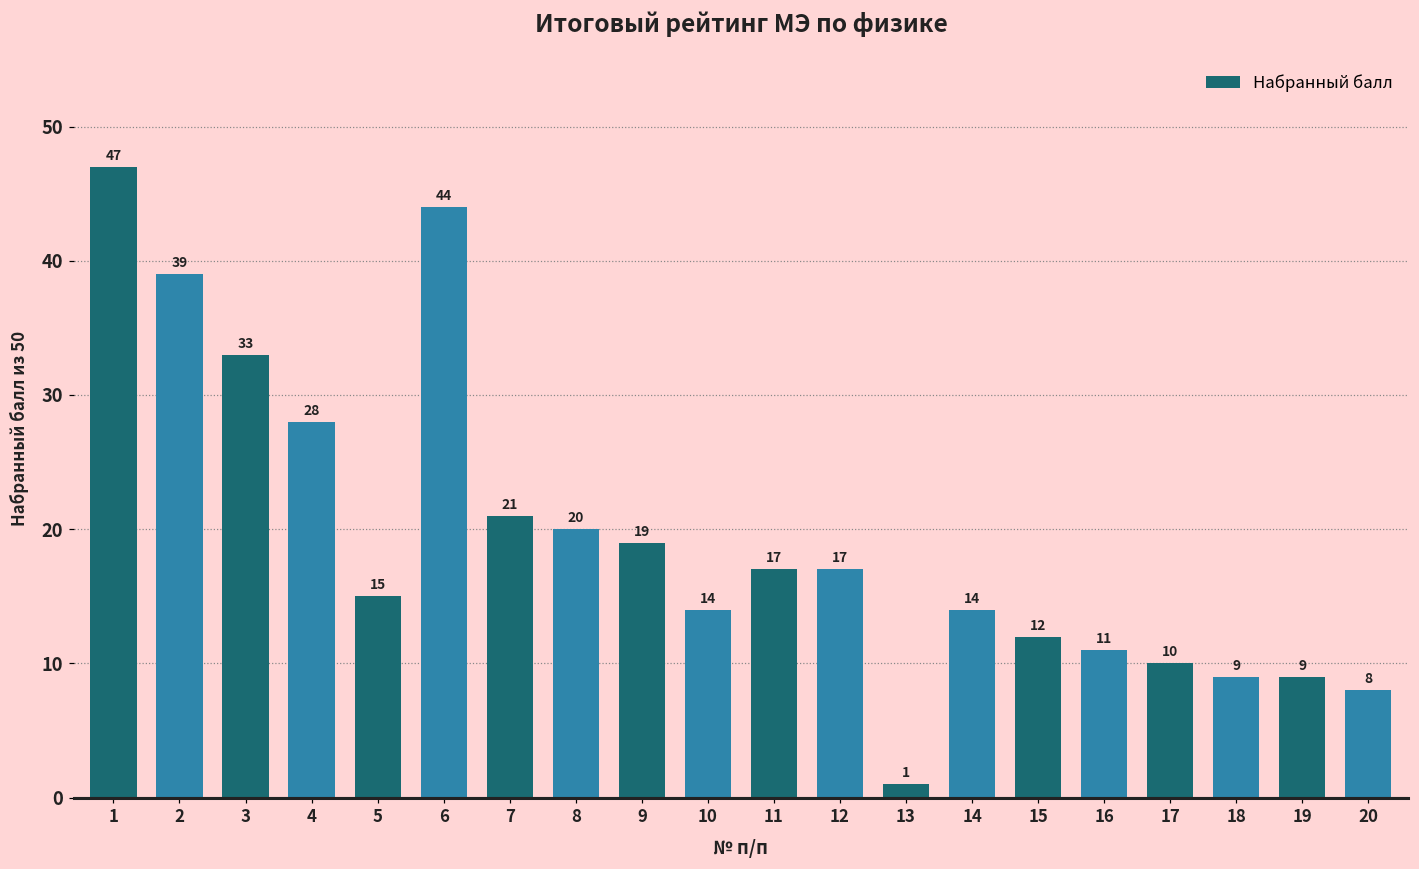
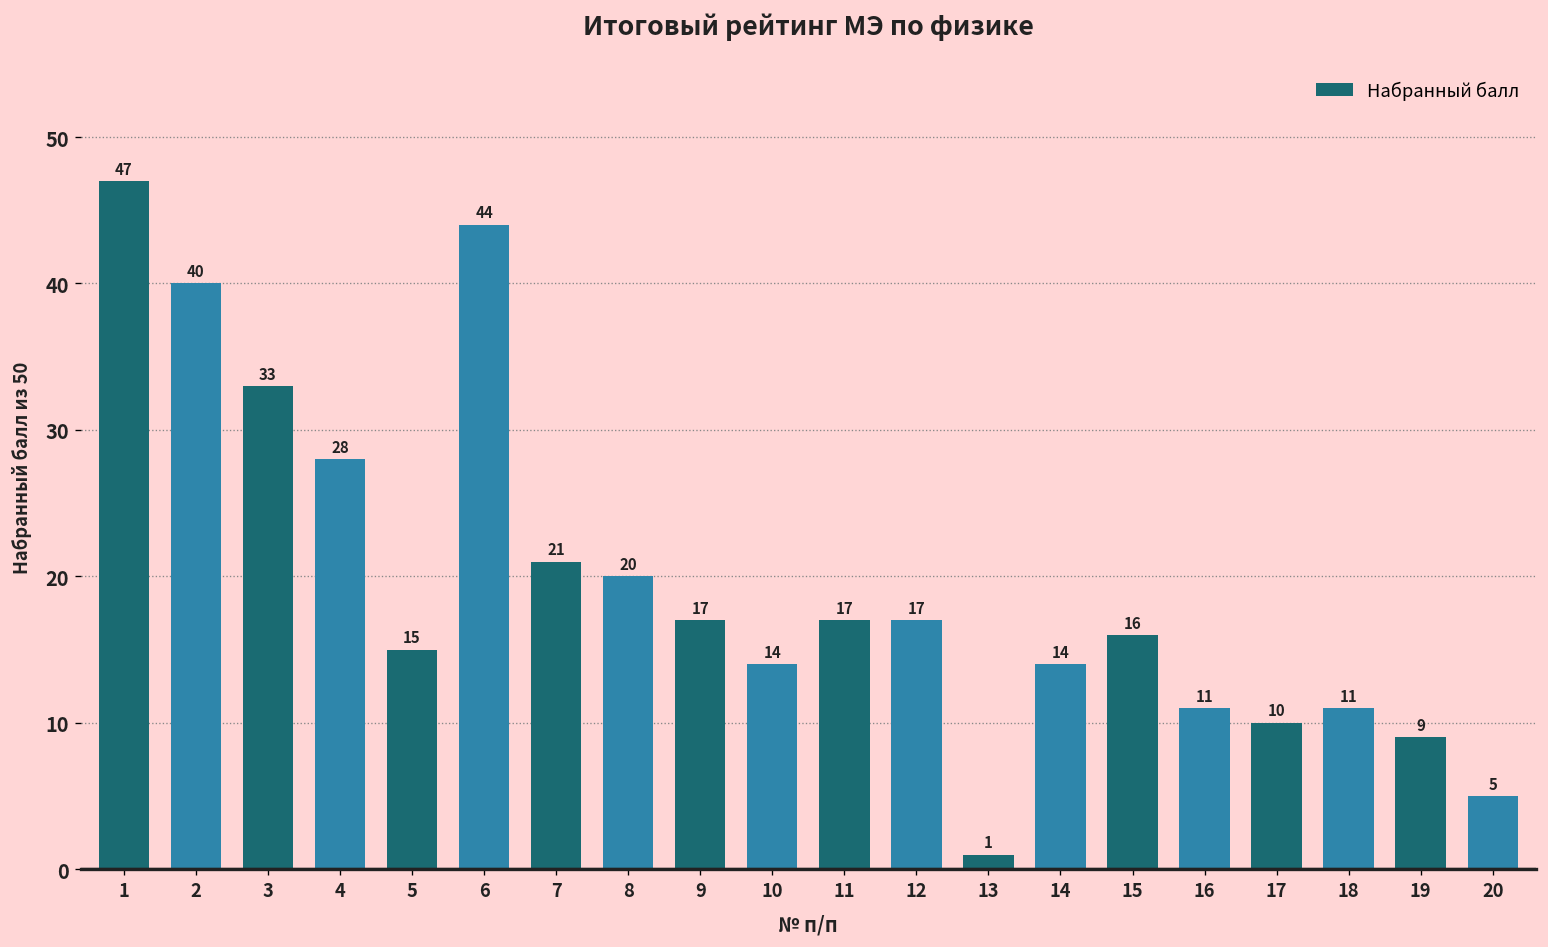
  {
    "1": 47,
-   "2": 39,
+   "2": 40,
    "3": 33,
    "4": 28,
    "5": 15,
    "6": 44,
    "7": 21,
    "8": 20,
-   "9": 19,
+   "9": 17,
    "10": 14,
    "11": 17,
    "12": 17,
    "13": 1,
    "14": 14,
-   "15": 12,
+   "15": 16,
    "16": 11,
    "17": 10,
-   "18": 9,
+   "18": 11,
    "19": 9,
-   "20": 8
+   "20": 5
  }
